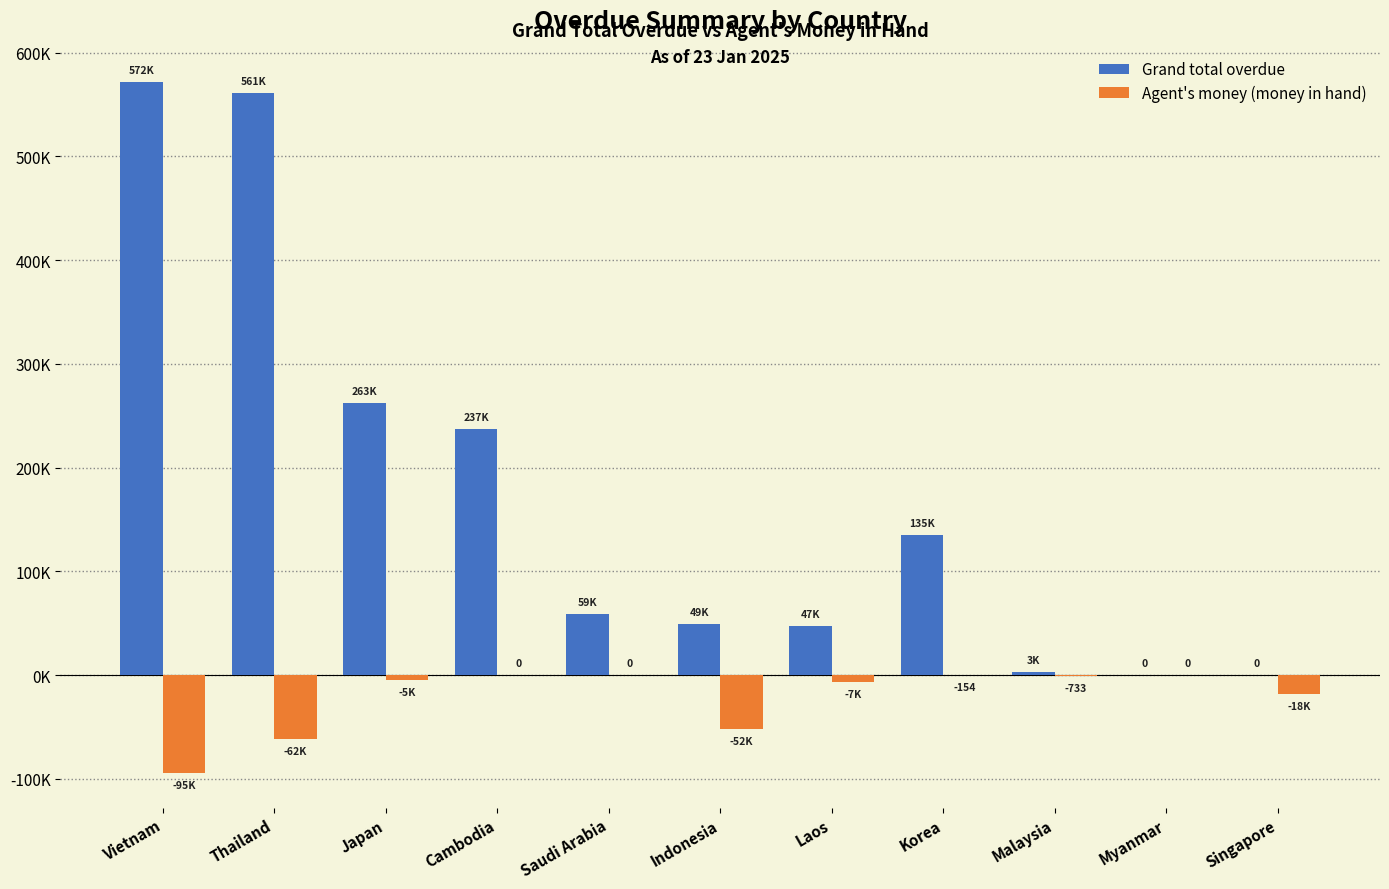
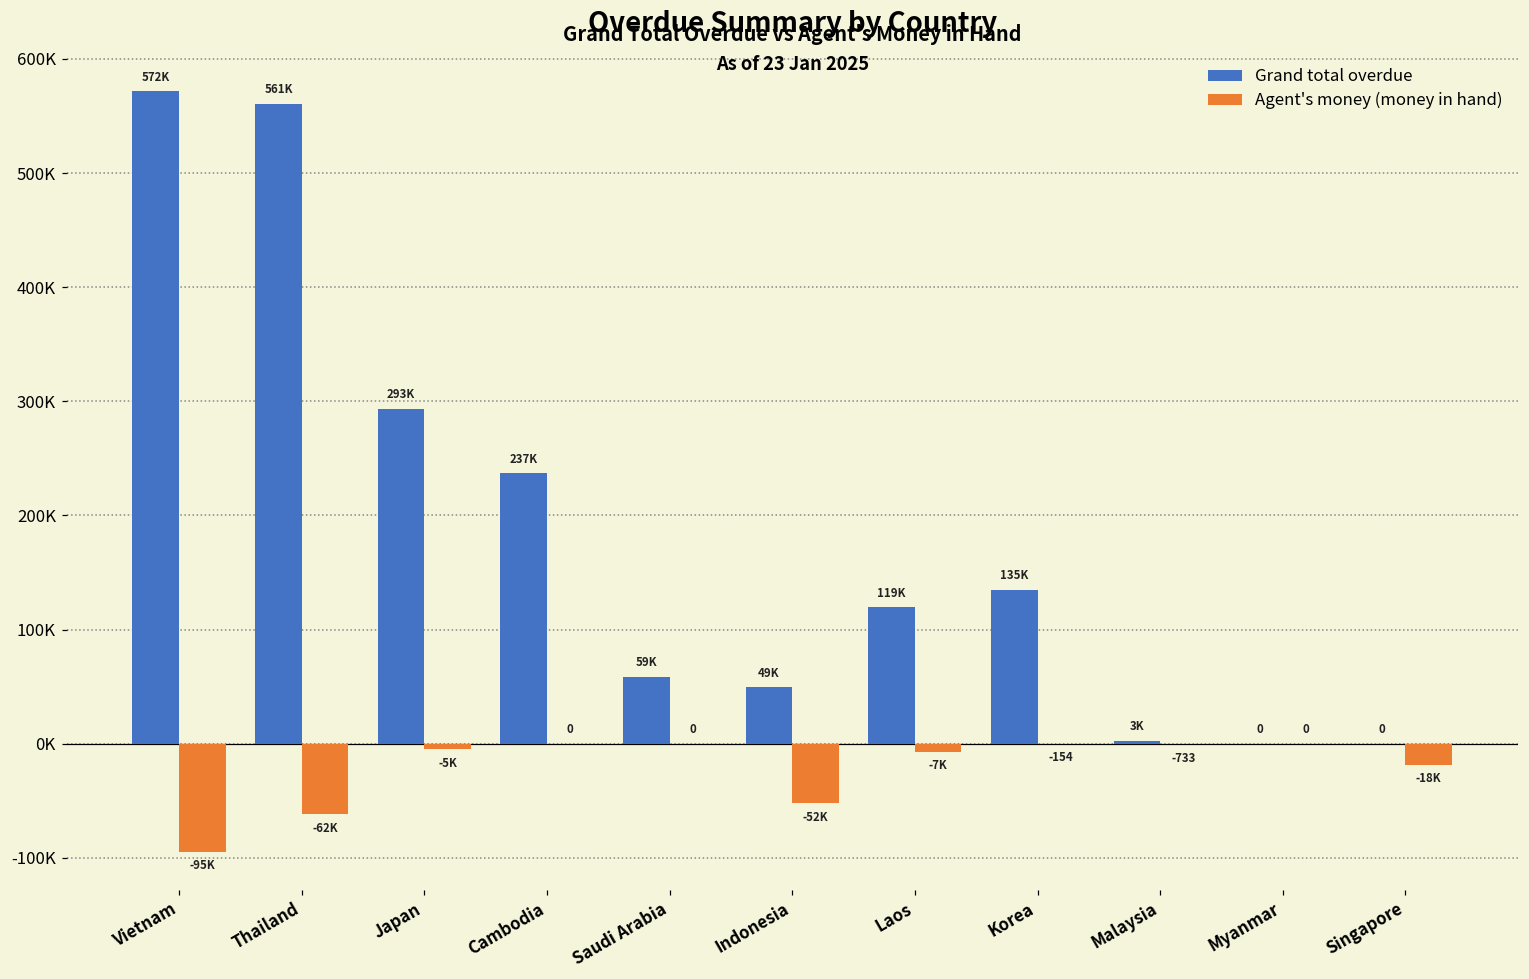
  {
    "Grand total overdue": {
      "Vietnam": "572K",
      "Thailand": "561K",
-     "Japan": "263K",
+     "Japan": "293K",
      "Cambodia": "237K",
      "Saudi Arabia": "59K",
      "Indonesia": "49K",
-     "Laos": "47K",
+     "Laos": "119K",
      "Korea": "135K",
      "Malaysia": "3K",
      "Myanmar": "0",
      "Singapore": "0"
    },
    "Agent's money (money in hand)": {
      "Vietnam": "-95K",
      "Thailand": "-62K",
      "Japan": "-5K",
      "Cambodia": "0",
      "Saudi Arabia": "0",
      "Indonesia": "-52K",
      "Laos": "-7K",
      "Korea": "-154",
      "Malaysia": "-733",
      "Myanmar": "0",
      "Singapore": "-18K"
    }
  }
